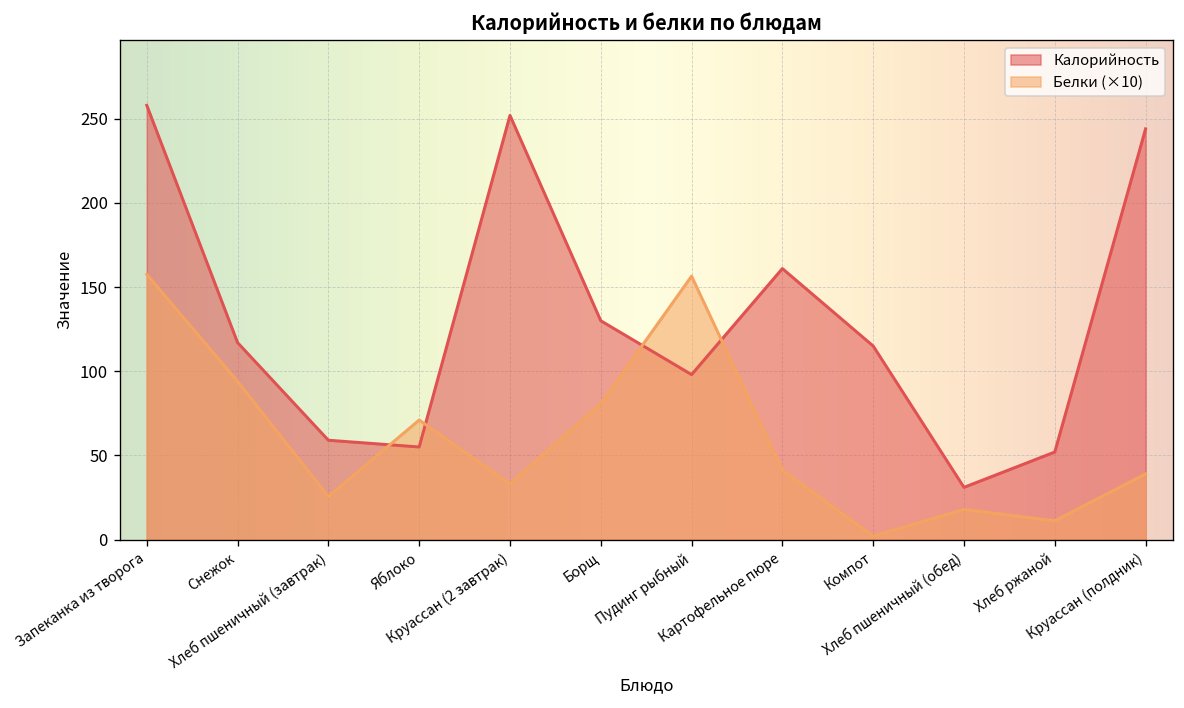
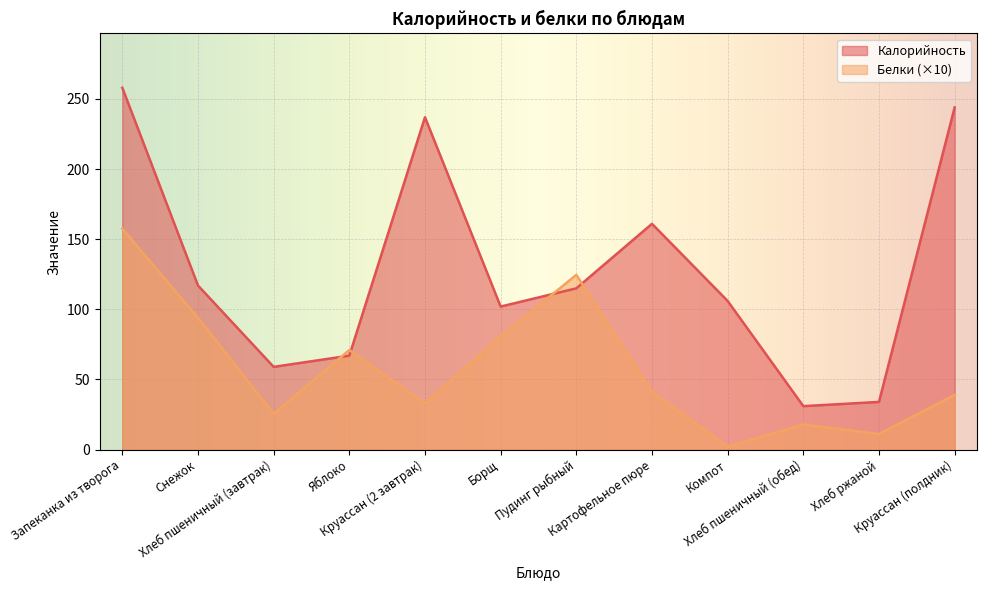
  {
    "Калорийность": {
      "Запеканка из творога": 258,
      "Снежок": 117,
      "Хлеб пшеничный (завтрак)": 59,
-     "Яблоко": 55,
-     "Круассан (2 завтрак)": 252,
-     "Борщ": 130,
-     "Пудинг рыбный": 98,
+     "Яблоко": 67,
+     "Круассан (2 завтрак)": 237,
+     "Борщ": 102,
+     "Пудинг рыбный": 115,
      "Картофельное пюре": 161,
-     "Компот": 115,
+     "Компот": 106,
      "Хлеб пшеничный (обед)": 31,
-     "Хлеб ржаной": 52,
+     "Хлеб ржаной": 34,
      "Круассан (полдник)": 244
    },
    "Белки (×10)": {
      "Запеканка из творога": 158,
      "Снежок": 94,
      "Хлеб пшеничный (завтрак)": 26,
      "Яблоко": 71,
      "Круассан (2 завтрак)": 33,
      "Борщ": 81,
-     "Пудинг рыбный": 157,
+     "Пудинг рыбный": 125,
      "Картофельное пюре": 41,
      "Компот": 2,
      "Хлеб пшеничный (обед)": 18,
      "Хлеб ржаной": 11,
      "Круассан (полдник)": 39
    }
  }
